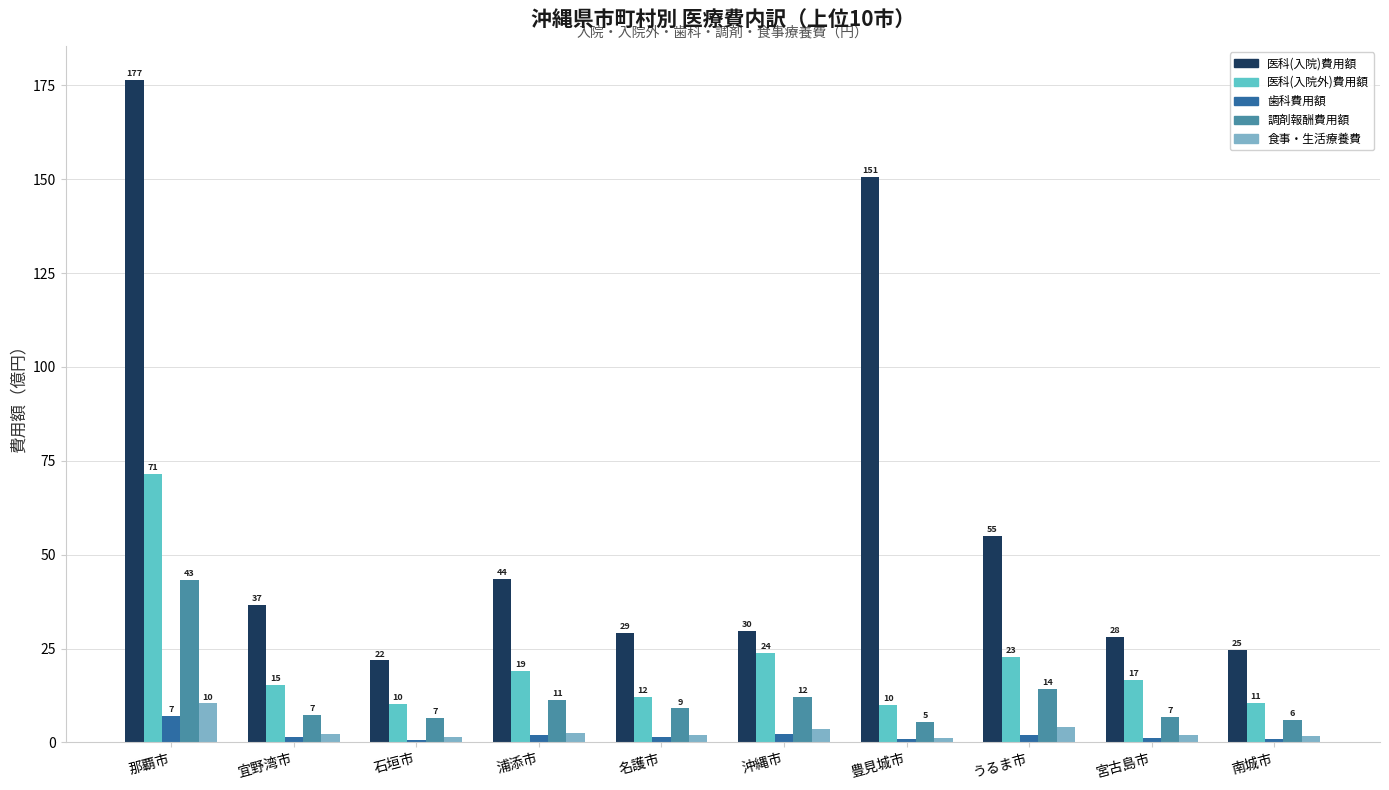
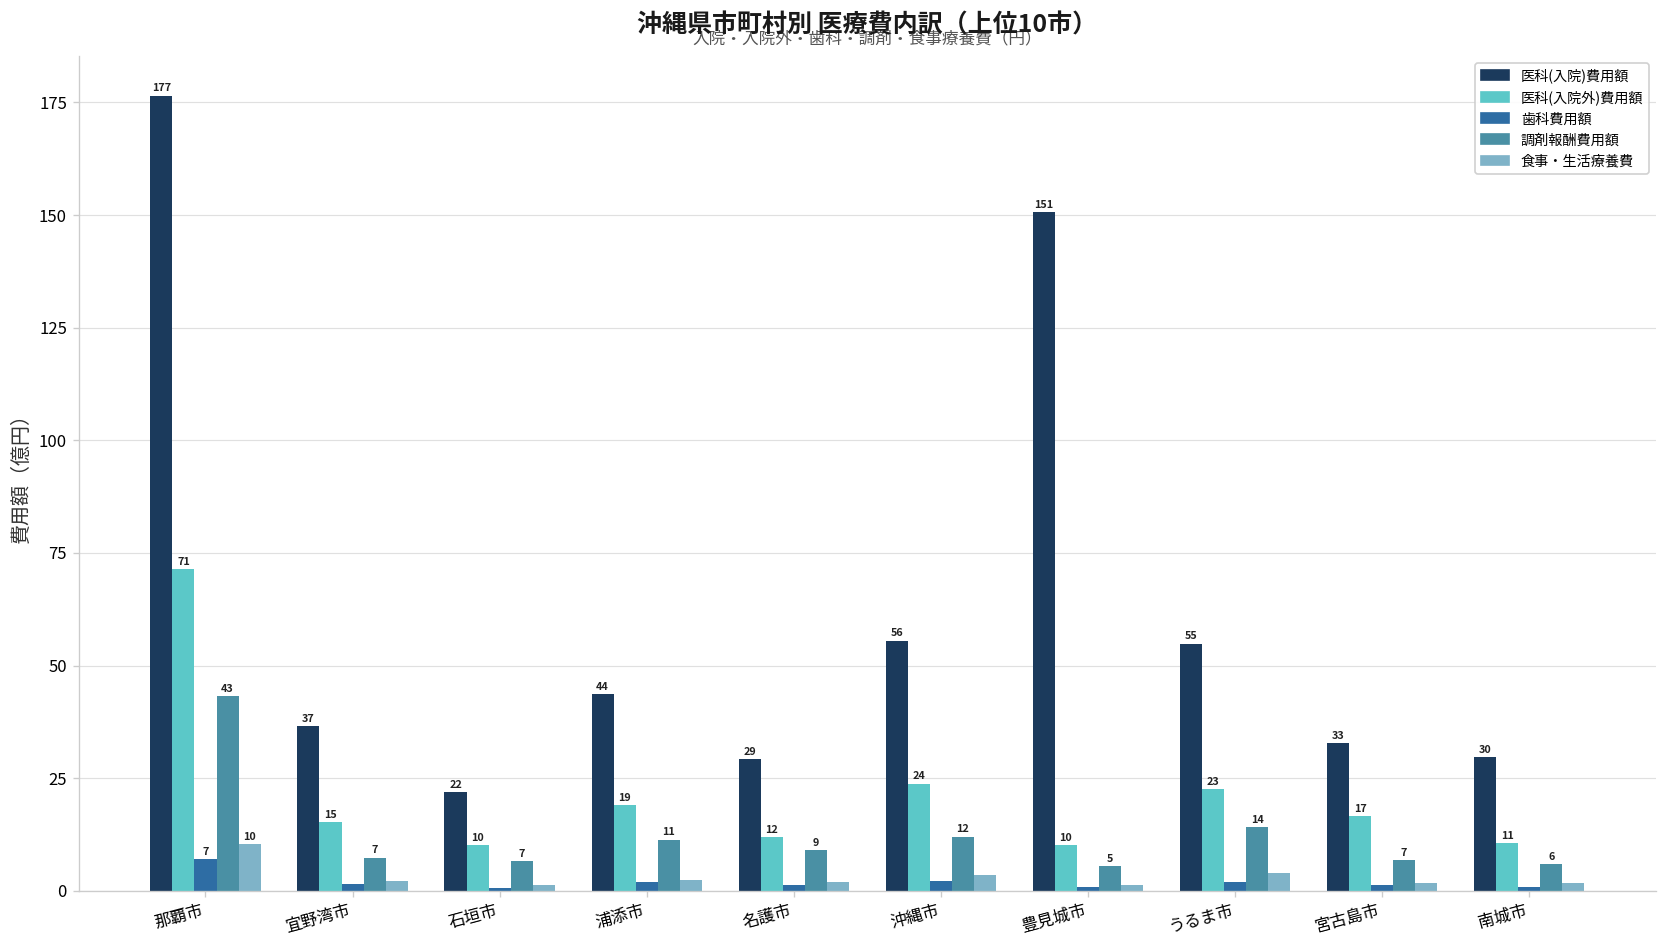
  {
    "医科(入院)費用額": {
      "那覇市": 177,
      "宜野湾市": 37,
      "石垣市": 22,
      "浦添市": 44,
      "名護市": 29,
-     "沖縄市": 30,
+     "沖縄市": 56,
      "豊見城市": 151,
      "うるま市": 55,
-     "宮古島市": 28,
-     "南城市": 25
+     "宮古島市": 33,
+     "南城市": 30
    }
  }
